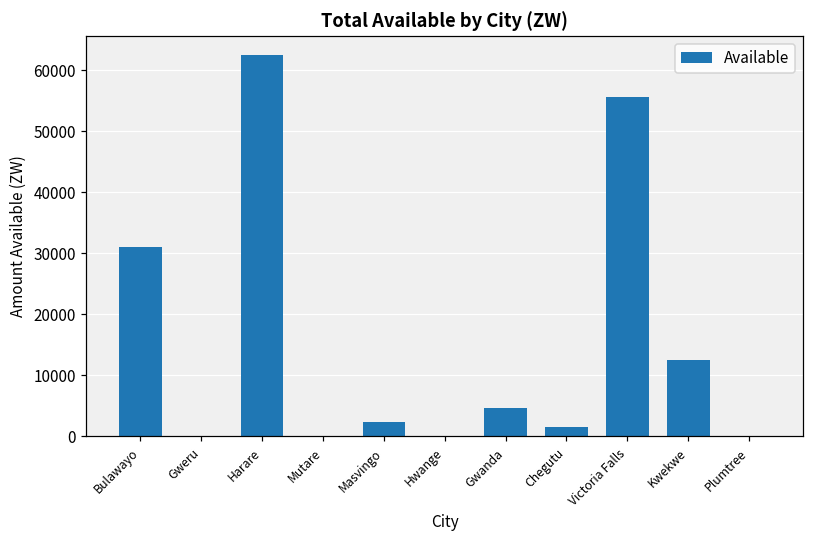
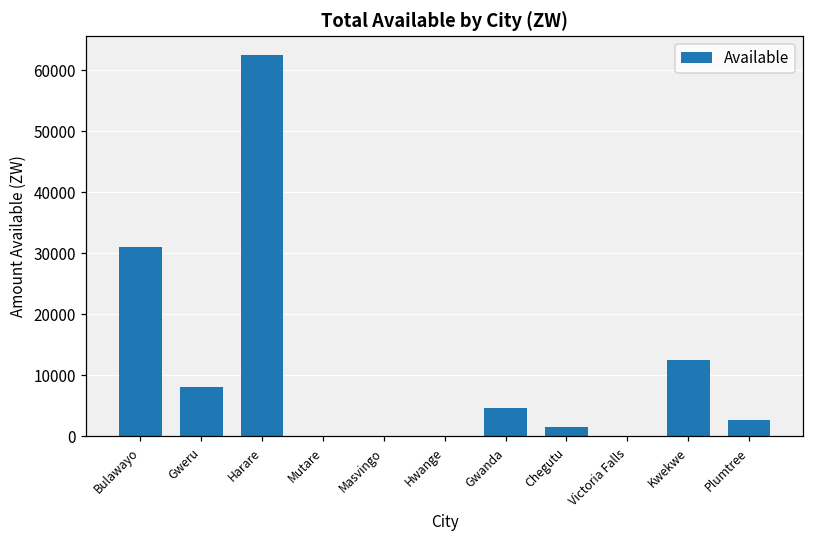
  {
    "Bulawayo": 31000,
-   "Gweru": 0,
+   "Gweru": 8000,
    "Harare": 62000,
    "Mutare": 0,
-   "Masvingo": 2000,
+   "Masvingo": 0,
    "Hwange": 0,
    "Gwanda": 5000,
    "Chegutu": 2000,
-   "Victoria Falls": 56000,
+   "Victoria Falls": 0,
    "Kwekwe": 13000,
-   "Plumtree": 0
+   "Plumtree": 3000
  }
